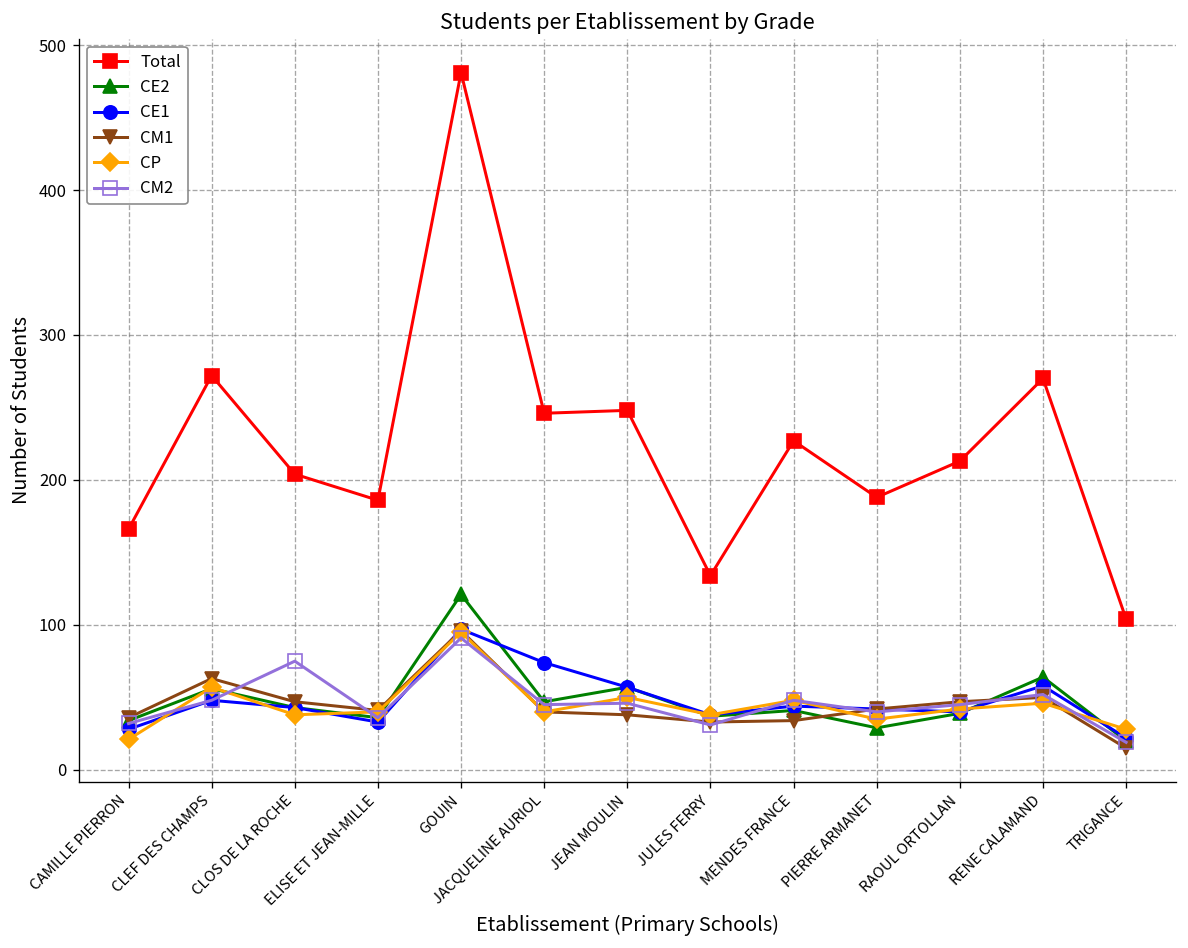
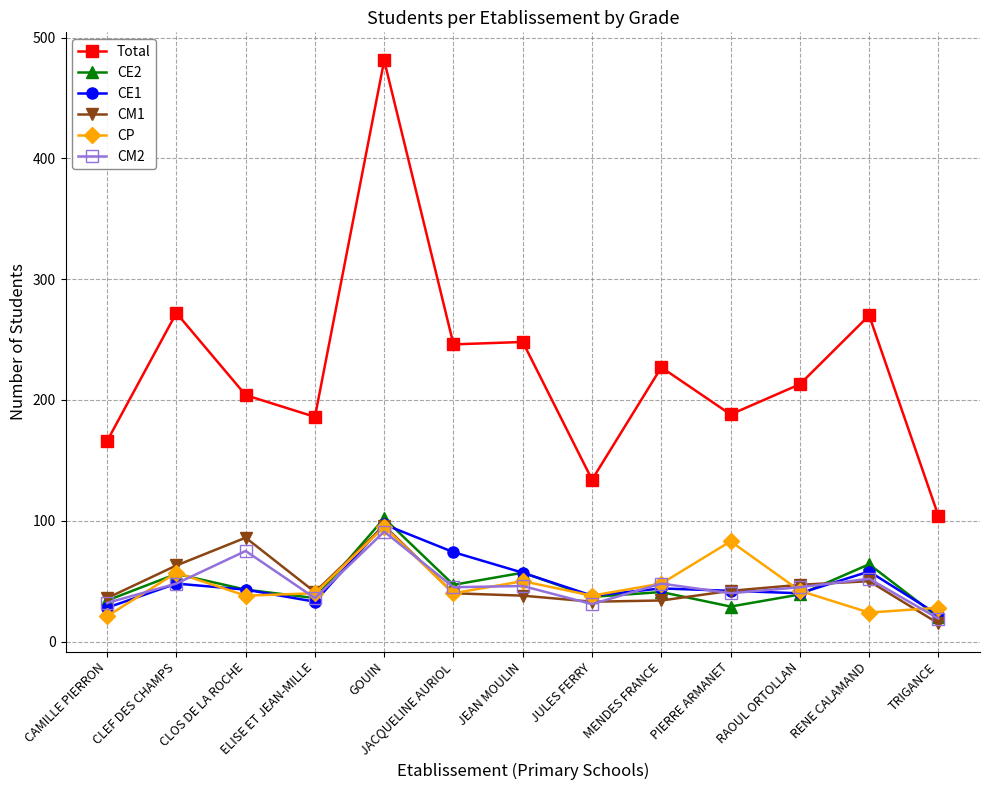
  {
    "Total": {
      "CAMILLE PIERRON": 166,
      "CLEF DES CHAMPS": 272,
      "CLOS DE LA ROCHE": 204,
      "ELISE ET JEAN-MILLE": 186,
      "GOUIN": 481,
      "JACQUELINE AURIOL": 246,
      "JEAN MOULIN": 248,
      "JULES FERRY": 134,
      "MENDES FRANCE": 227,
      "PIERRE ARMANET": 188,
      "RAOUL ORTOLLAN": 213,
      "RENE CALAMAND": 270,
      "TRIGANCE": 104
    },
    "CE2": {
-     "GOUIN": 121,
+     "GOUIN": 102,
      "MENDES FRANCE": 41,
      "PIERRE ARMANET": 29,
      "RENE CALAMAND": 64
    },
    "CE1": {
      "CAMILLE PIERRON": 28,
      "ELISE ET JEAN-MILLE": 33,
      "JACQUELINE AURIOL": 74,
      "MENDES FRANCE": 44,
      "RENE CALAMAND": 58
    },
    "CM1": {
      "CLEF DES CHAMPS": 63,
-     "CLOS DE LA ROCHE": 47,
+     "CLOS DE LA ROCHE": 86,
      "JEAN MOULIN": 38,
      "MENDES FRANCE": 34,
      "TRIGANCE": 15
    },
    "CP": {
      "CAMILLE PIERRON": 21,
      "CLOS DE LA ROCHE": 38,
      "JEAN MOULIN": 50,
-     "PIERRE ARMANET": 35,
-     "RENE CALAMAND": 46,
+     "PIERRE ARMANET": 83,
+     "RENE CALAMAND": 24,
      "TRIGANCE": 28
    },
    "CM2": {
      "CLOS DE LA ROCHE": 75,
      "GOUIN": 91,
      "JEAN MOULIN": 46
    }
  }
